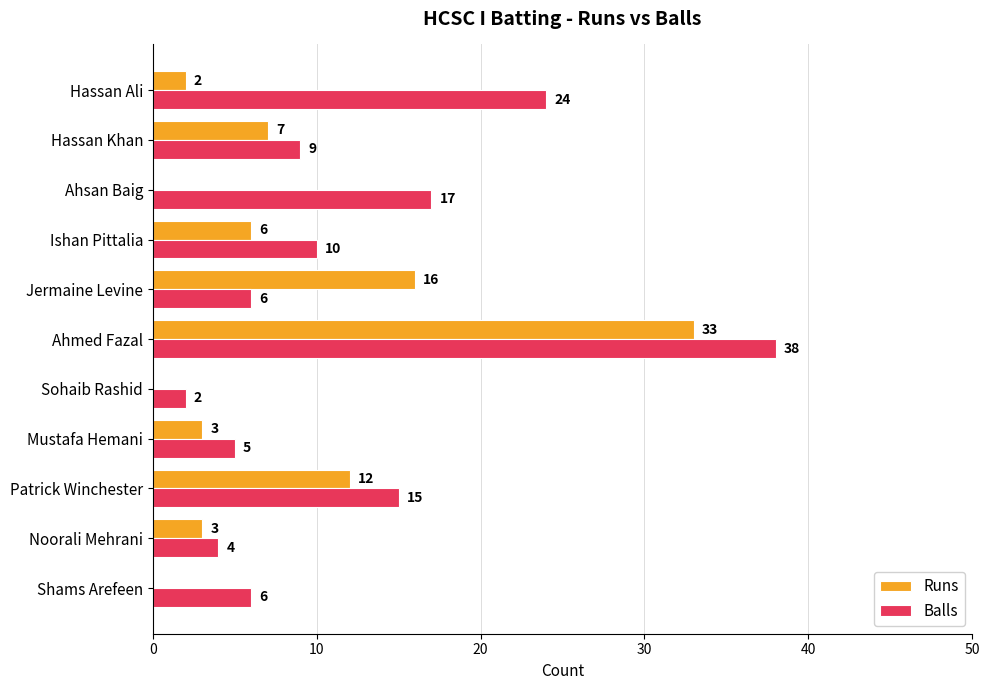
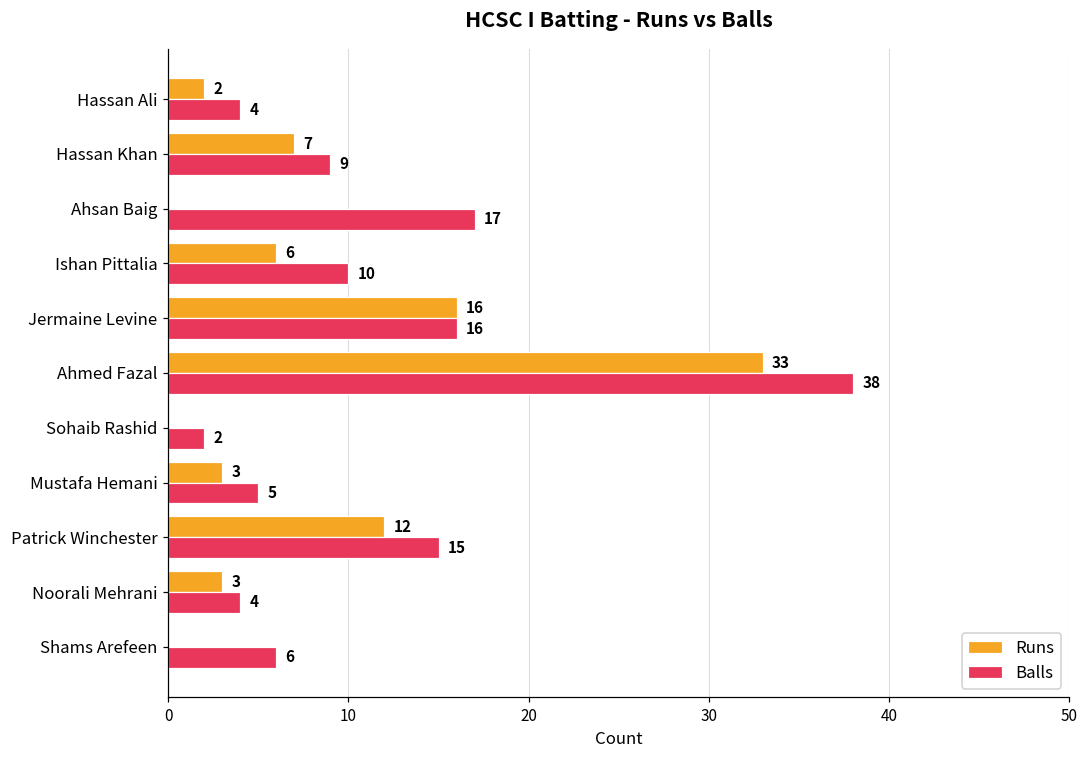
  {
    "Runs": {
      "Hassan Ali": 2,
      "Hassan Khan": 7,
      "Ishan Pittalia": 6,
      "Jermaine Levine": 16,
      "Ahmed Fazal": 33,
      "Mustafa Hemani": 3,
      "Patrick Winchester": 12,
      "Noorali Mehrani": 3
    },
    "Balls": {
-     "Hassan Ali": 24,
+     "Hassan Ali": 4,
      "Hassan Khan": 9,
      "Ahsan Baig": 17,
      "Ishan Pittalia": 10,
-     "Jermaine Levine": 6,
+     "Jermaine Levine": 16,
      "Ahmed Fazal": 38,
      "Sohaib Rashid": 2,
      "Mustafa Hemani": 5,
      "Patrick Winchester": 15,
      "Noorali Mehrani": 4,
      "Shams Arefeen": 6
    }
  }
